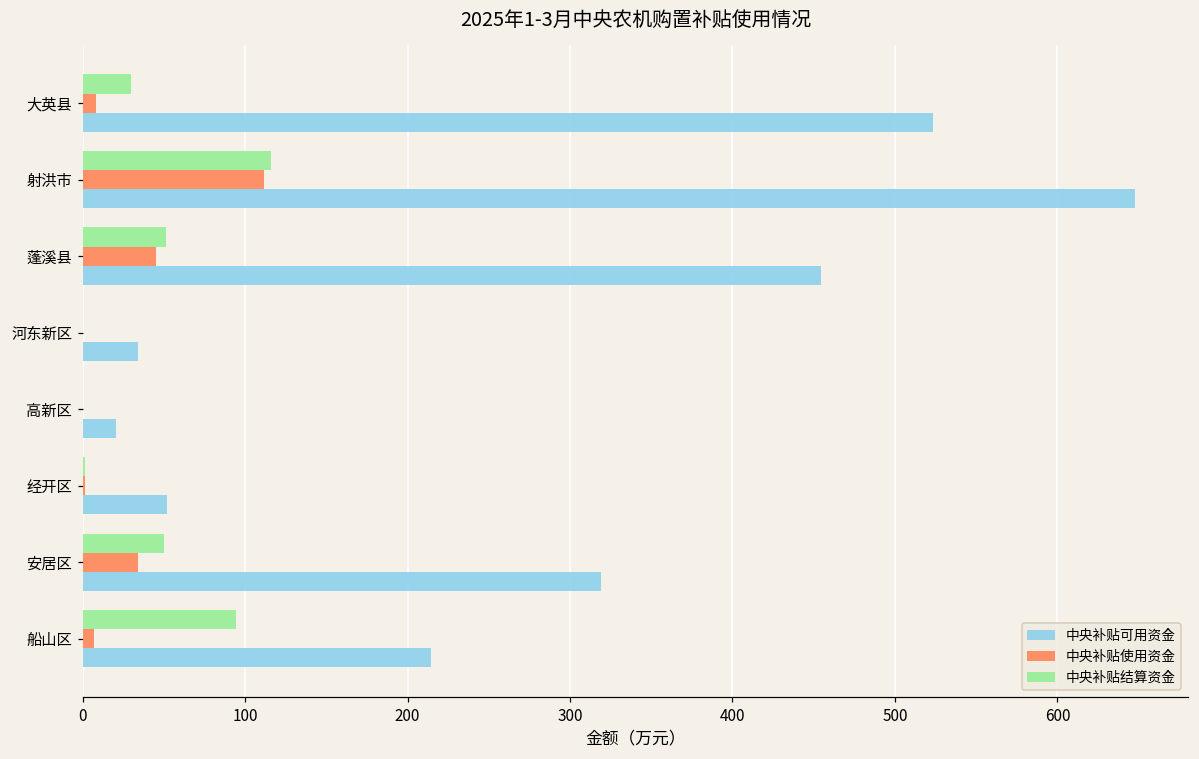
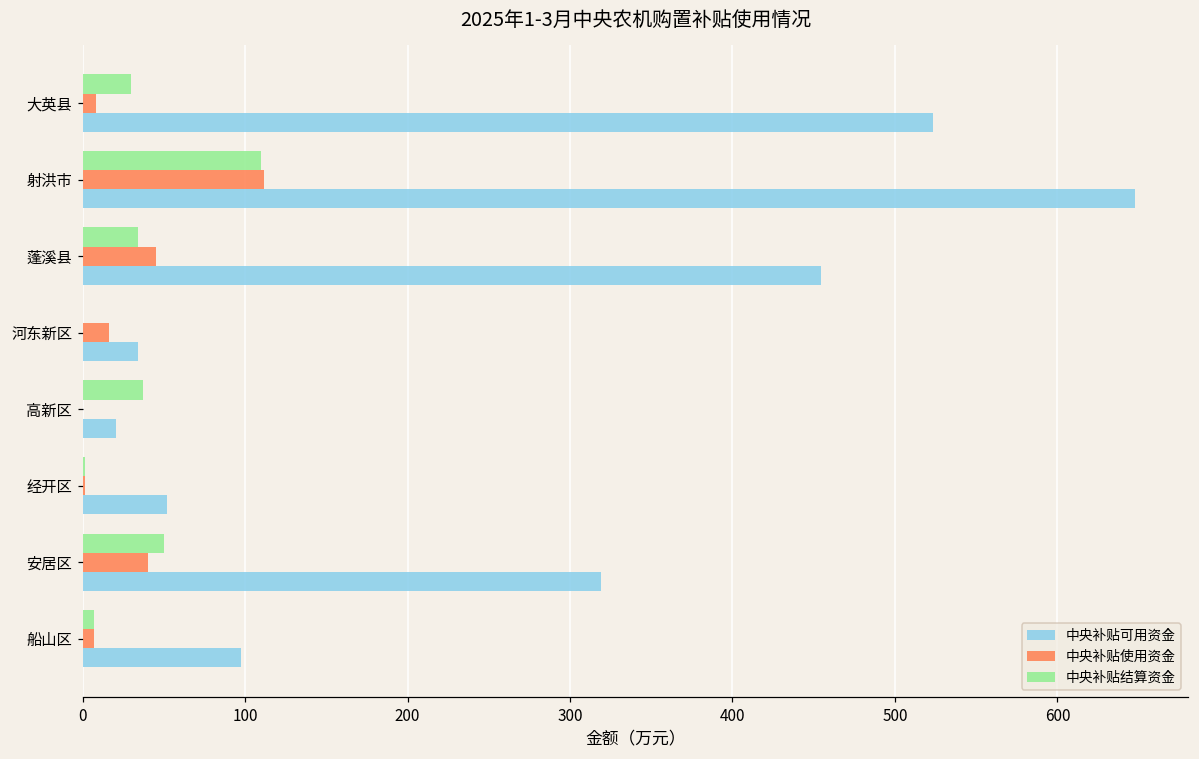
  {
    "中央补贴可用资金": {
      "大英县": 524,
      "射洪市": 648,
      "蓬溪县": 455,
      "河东新区": 34,
      "高新区": 20,
      "经开区": 52,
      "安居区": 319,
-     "船山区": 214
+     "船山区": 98
    },
    "中央补贴使用资金": {
      "大英县": 8,
      "射洪市": 111,
      "蓬溪县": 45,
-     "河东新区": 0,
-     "安居区": 34,
+     "河东新区": 16,
+     "安居区": 40,
      "船山区": 7
    },
    "中央补贴结算资金": {
      "大英县": 30,
-     "射洪市": 116,
-     "蓬溪县": 51,
-     "高新区": 0,
+     "射洪市": 110,
+     "蓬溪县": 34,
+     "高新区": 37,
      "安居区": 50,
-     "船山区": 94
+     "船山区": 7
    }
  }
